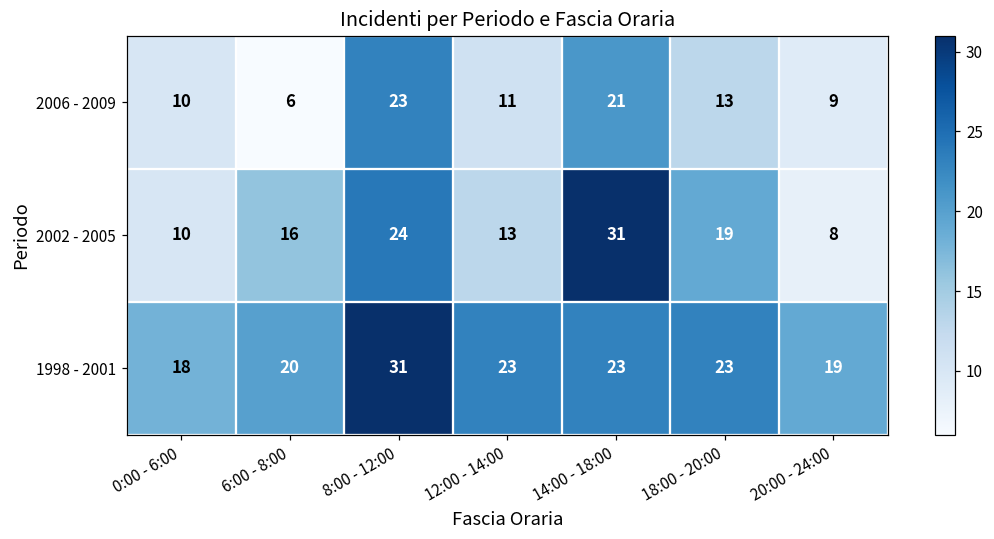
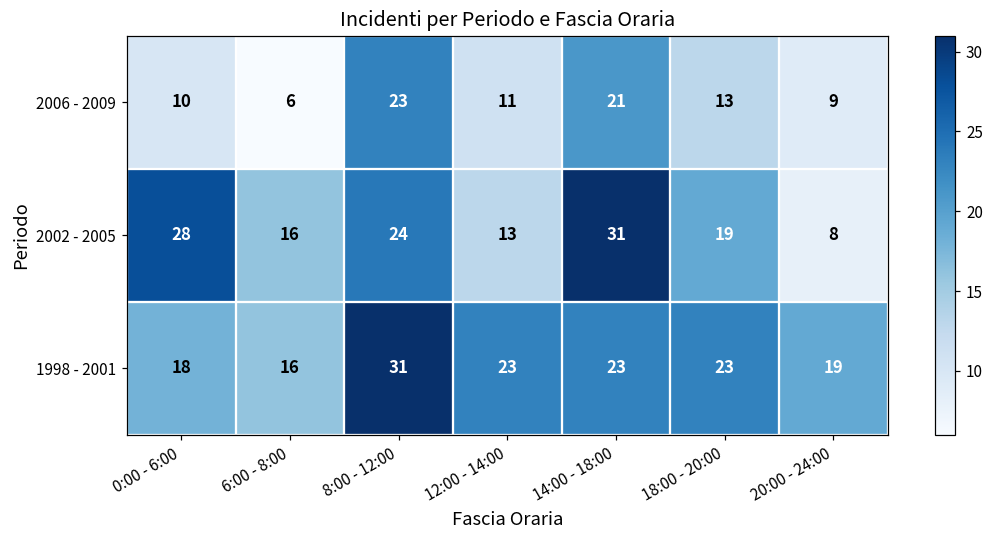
  {
    "2006 - 2009": {
      "0:00 - 6:00": 10,
      "6:00 - 8:00": 6,
      "8:00 - 12:00": 23,
      "12:00 - 14:00": 11,
      "14:00 - 18:00": 21,
      "18:00 - 20:00": 13,
      "20:00 - 24:00": 9
    },
    "2002 - 2005": {
-     "0:00 - 6:00": 10,
+     "0:00 - 6:00": 28,
      "6:00 - 8:00": 16,
      "8:00 - 12:00": 24,
      "12:00 - 14:00": 13,
      "14:00 - 18:00": 31,
      "18:00 - 20:00": 19,
      "20:00 - 24:00": 8
    },
    "1998 - 2001": {
      "0:00 - 6:00": 18,
-     "6:00 - 8:00": 20,
+     "6:00 - 8:00": 16,
      "8:00 - 12:00": 31,
      "12:00 - 14:00": 23,
      "14:00 - 18:00": 23,
      "18:00 - 20:00": 23,
      "20:00 - 24:00": 19
    }
  }
